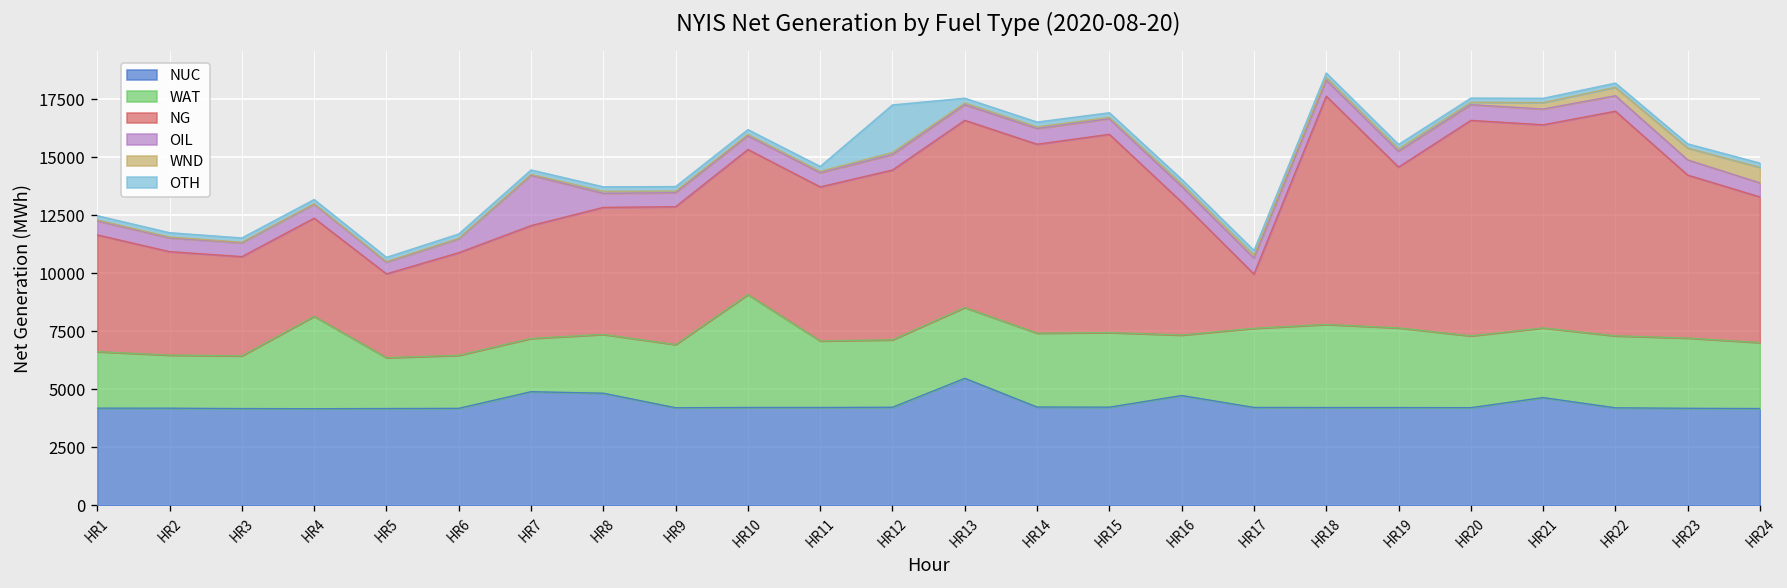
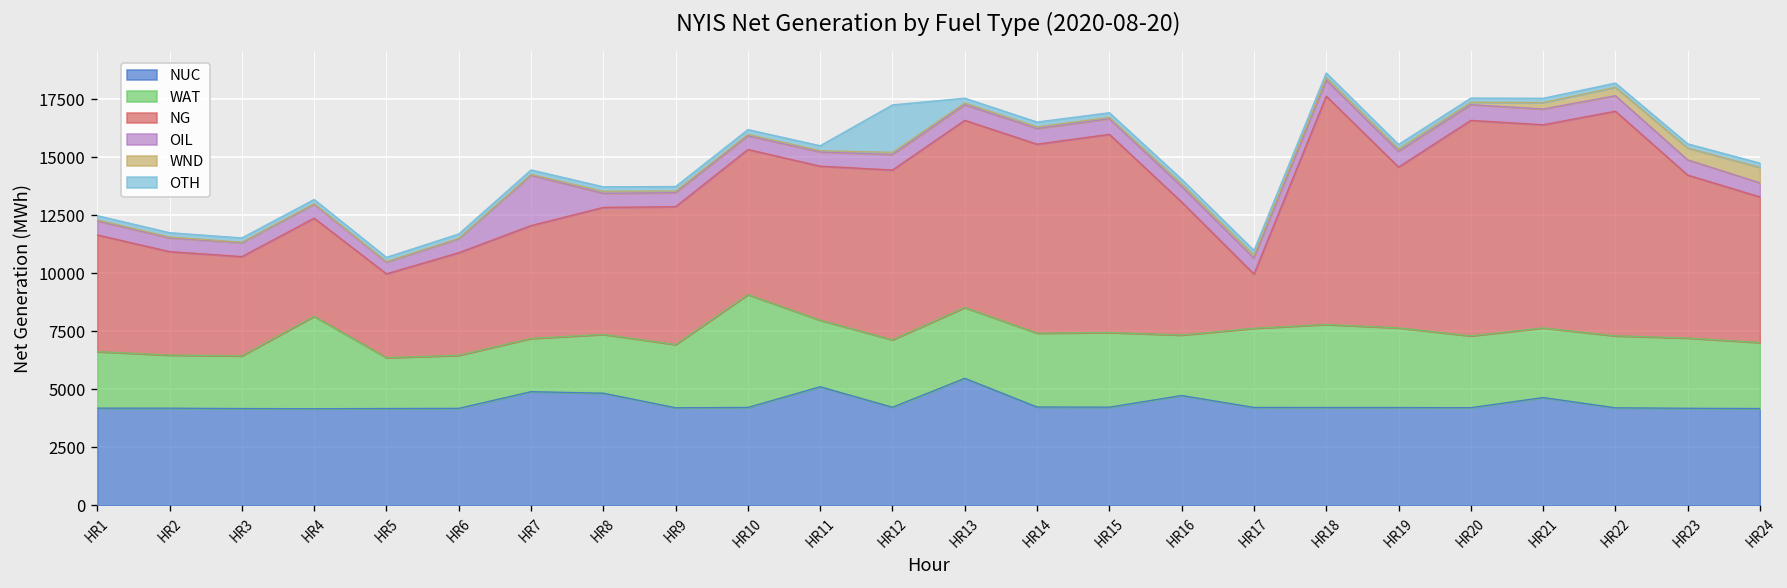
  {
    "NUC": {
      "HR1": 4200,
      "HR2": 4200,
      "HR3": 4200,
      "HR4": 4200,
      "HR5": 4200,
      "HR6": 4200,
      "HR7": 4900,
      "HR8": 4800,
      "HR9": 4200,
      "HR10": 4200,
-     "HR11": 4200,
+     "HR11": 5100,
      "HR12": 4200,
      "HR13": 5500,
      "HR14": 4200,
      "HR15": 4200,
      "HR16": 4700,
      "HR17": 4200,
      "HR18": 4200,
      "HR19": 4200,
      "HR20": 4200,
      "HR21": 4600,
      "HR22": 4200,
      "HR23": 4200,
      "HR24": 4200
    },
    "WAT": {
      "HR1": 2400,
      "HR2": 2300,
      "HR3": 2300,
      "HR4": 4000,
      "HR5": 2200,
      "HR6": 2300,
      "HR7": 2300,
      "HR8": 2500,
      "HR9": 2700,
      "HR10": 4900,
      "HR11": 2900,
      "HR12": 2900,
      "HR13": 3100,
      "HR14": 3200,
      "HR15": 3200,
      "HR16": 2600,
      "HR17": 3400,
      "HR18": 3600,
      "HR19": 3400,
      "HR20": 3100,
      "HR21": 3000,
      "HR22": 3100,
      "HR23": 3000,
      "HR24": 2800
    },
    "NG": {
      "HR1": 5000,
      "HR2": 4500,
      "HR3": 4300,
      "HR4": 4200,
      "HR5": 3600,
      "HR6": 4400,
      "HR7": 4900,
      "HR8": 5500,
      "HR9": 5900,
      "HR10": 6300,
      "HR11": 6600,
      "HR12": 7300,
      "HR13": 8100,
      "HR14": 8100,
      "HR15": 8500,
      "HR16": 5700,
      "HR17": 2300,
      "HR18": 9800,
      "HR19": 6900,
      "HR20": 9300,
      "HR21": 8800,
      "HR22": 9700,
      "HR23": 7000,
      "HR24": 6300
    },
    "OIL": {
      "HR21": 700,
      "HR22": 700,
      "HR23": 700,
      "HR24": 600
    },
    "WND": {
      "HR21": 300,
      "HR22": 400,
      "HR23": 500,
      "HR24": 700
    },
    "OTH": {
      "HR1": 200,
      "HR2": 200,
      "HR3": 200,
      "HR4": 200,
      "HR5": 200,
      "HR6": 200,
      "HR7": 200,
      "HR8": 200,
      "HR9": 200,
      "HR10": 200,
      "HR11": 200,
      "HR12": 2000,
      "HR13": 200,
      "HR14": 200,
      "HR15": 200,
      "HR16": 200,
      "HR17": 200,
      "HR18": 200,
      "HR19": 200,
      "HR20": 200,
      "HR21": 200,
      "HR22": 200,
      "HR23": 200,
      "HR24": 200
    }
  }
